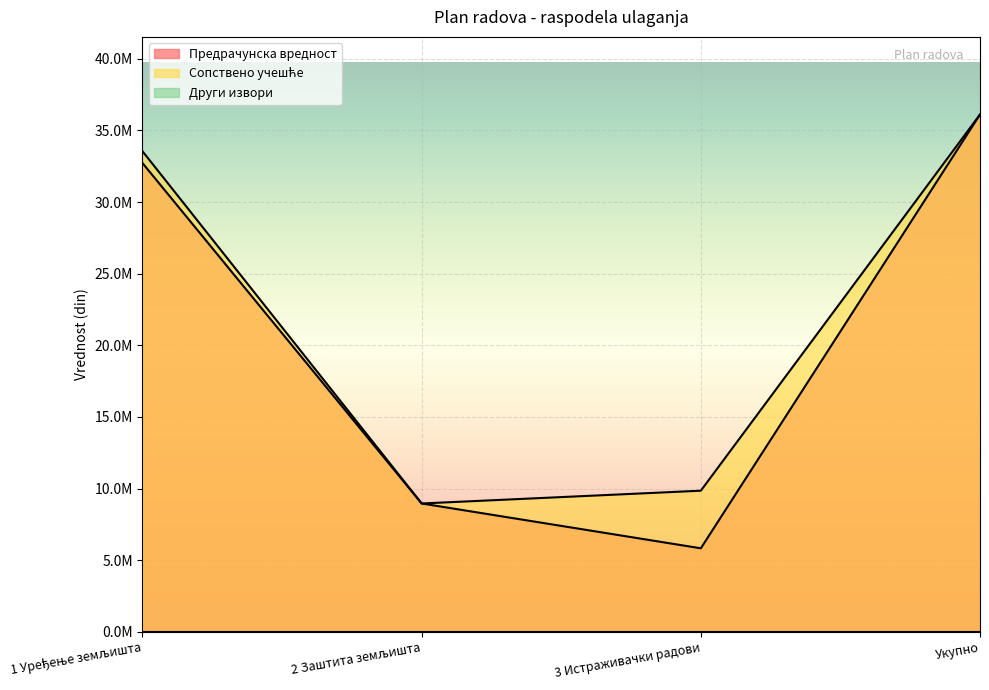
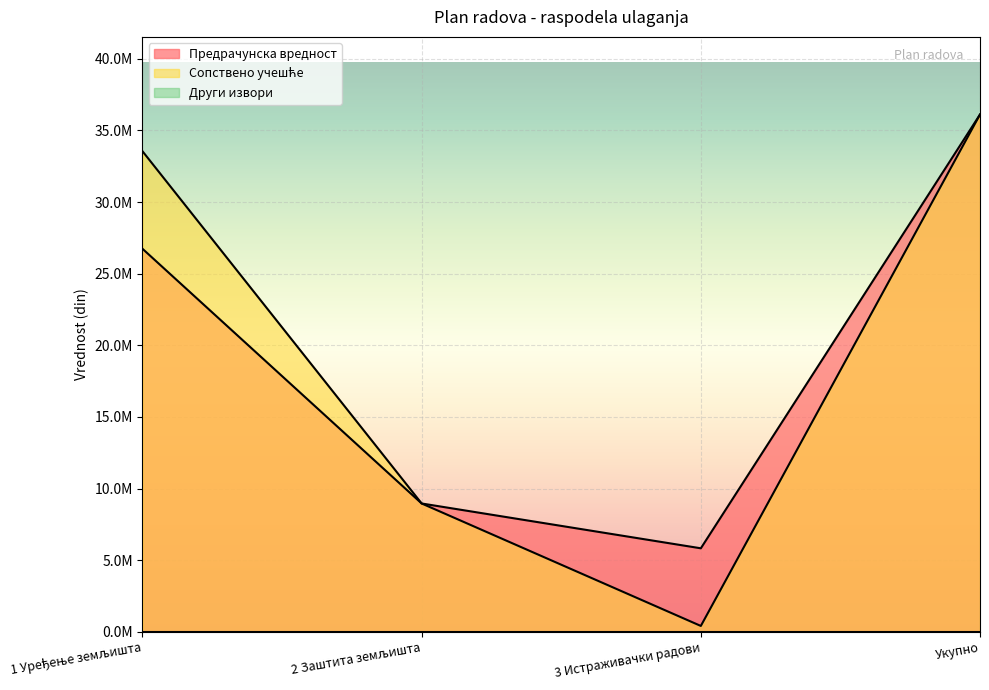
  {
    "Предрачунска вредност": {
-     "1 Уређење земљишта": 32700000,
+     "1 Уређење земљишта": 26700000,
      "3 Истраживачки радови": 5800000
    },
    "Сопствено учешће": {
      "1 Уређење земљишта": 33500000,
-     "3 Истраживачки радови": 9900000
+     "3 Истраживачки радови": 400000
    },
    "Други извори": {
      "1 Уређење земљишта": 0,
      "2 Заштита земљишта": 0,
      "3 Истраживачки радови": 0,
      "Укупно": 0
    }
  }
